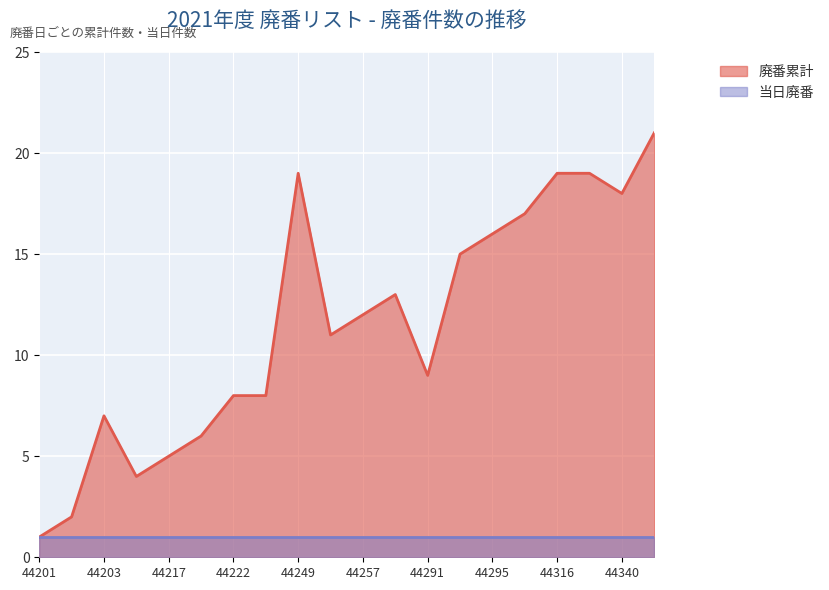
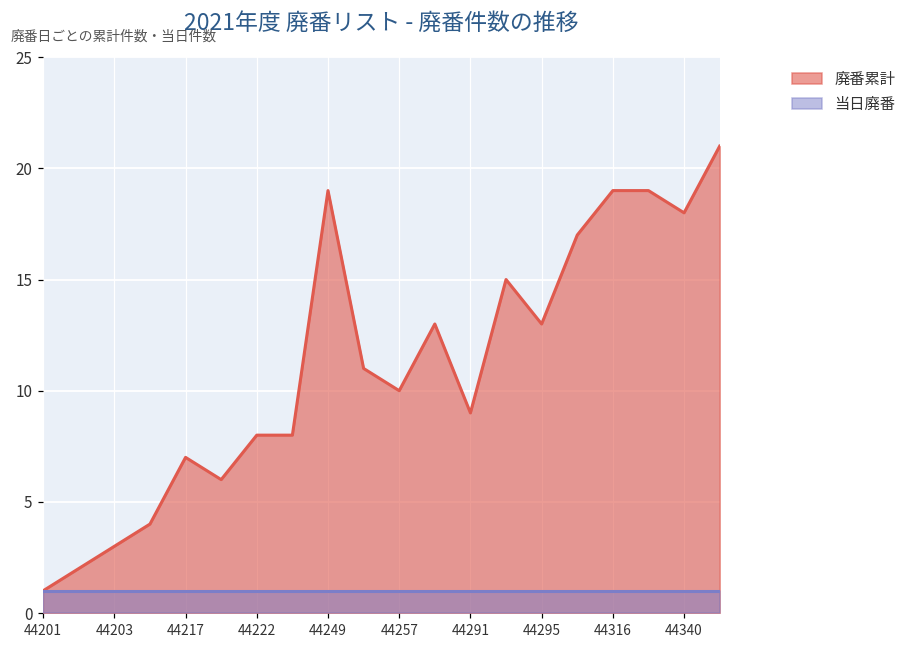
  {
    "廃番累計": {
-     "44203": 7,
-     "44217": 5,
+     "44203": 3,
+     "44217": 7,
      "44222": 8,
      "44249": 19,
-     "44257": 12,
+     "44257": 10,
      "44291": 9,
-     "44295": 16,
+     "44295": 13,
      "44316": 19,
      "44340": 18
    },
    "当日廃番": {
      "44203": 1,
      "44217": 1,
      "44222": 1,
      "44249": 1,
      "44257": 1,
      "44291": 1,
      "44295": 1,
      "44316": 1,
      "44340": 1
    }
  }
